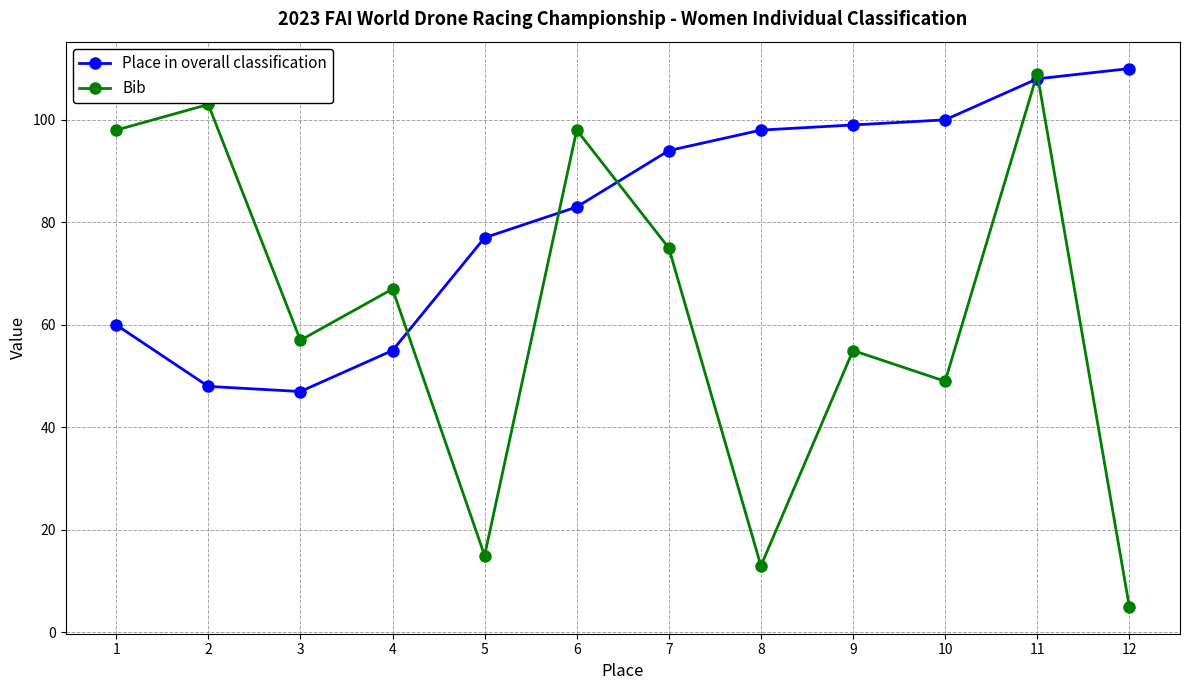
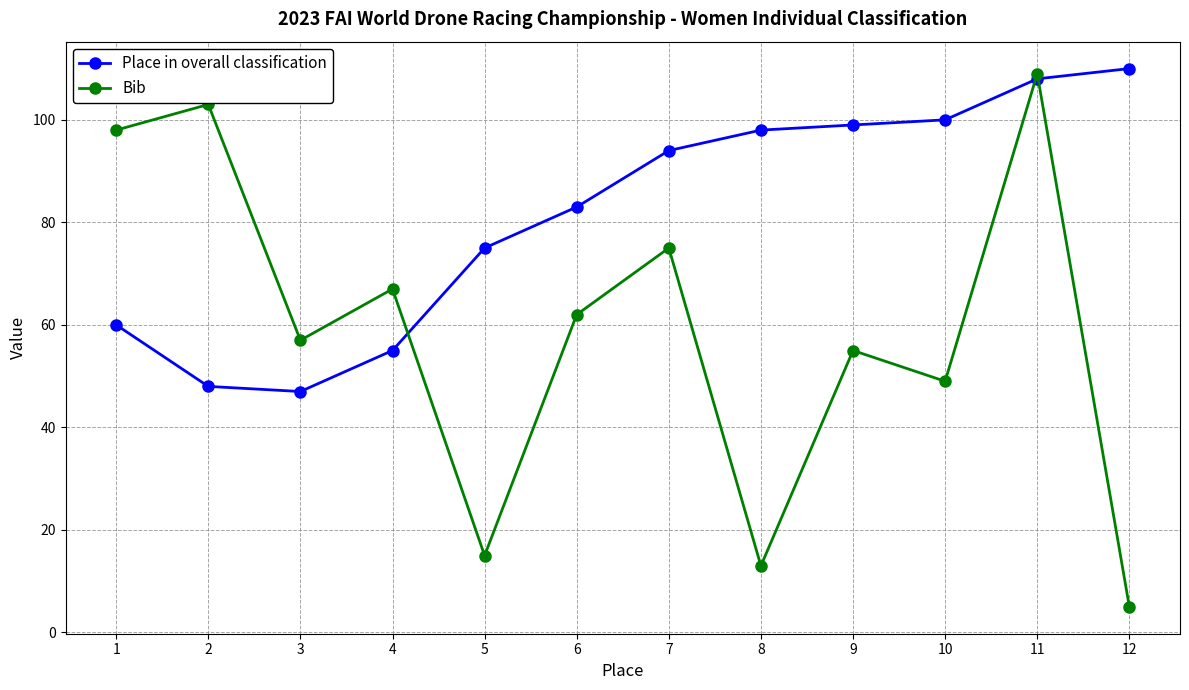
  {
    "Place in overall classification": {
      "1": 60,
      "2": 48,
      "3": 47,
      "4": 55,
-     "5": 77,
+     "5": 75,
      "6": 83,
      "7": 94,
      "8": 98,
      "9": 99,
      "10": 100,
      "11": 108,
      "12": 110
    },
    "Bib": {
      "1": 98,
      "2": 103,
      "3": 57,
      "4": 67,
      "5": 15,
-     "6": 98,
+     "6": 62,
      "7": 75,
      "8": 13,
      "9": 55,
      "10": 49,
      "11": 109,
      "12": 5
    }
  }
